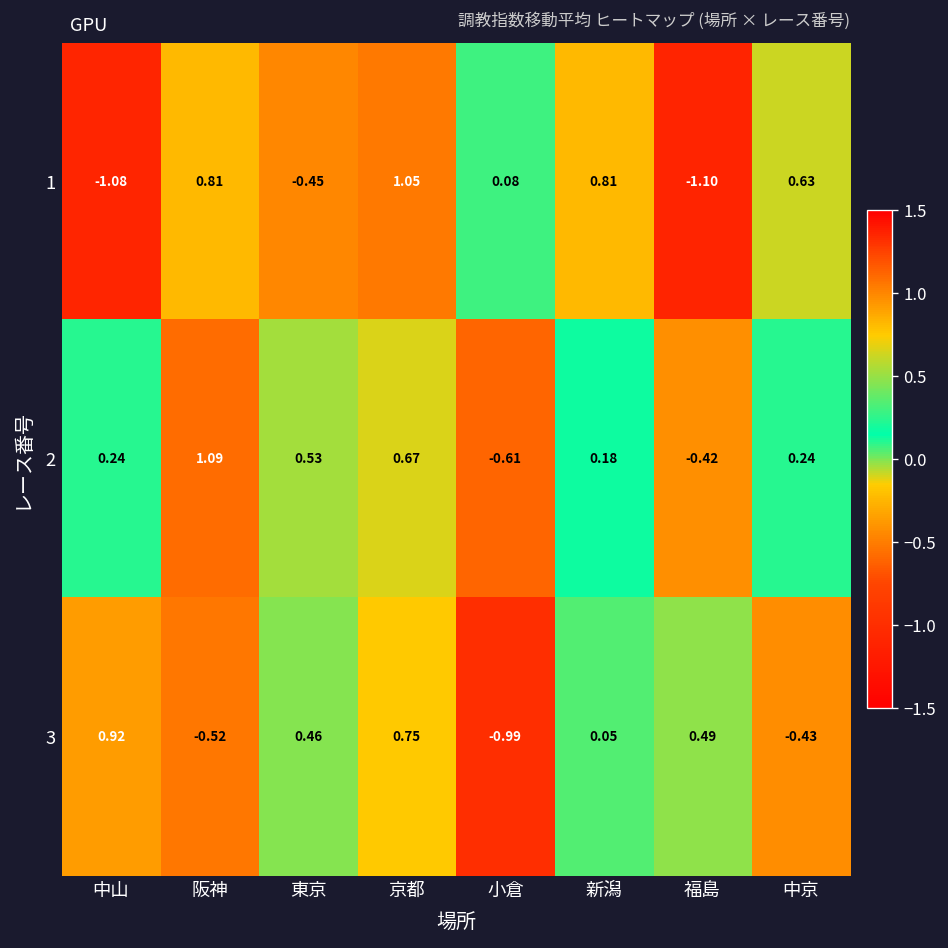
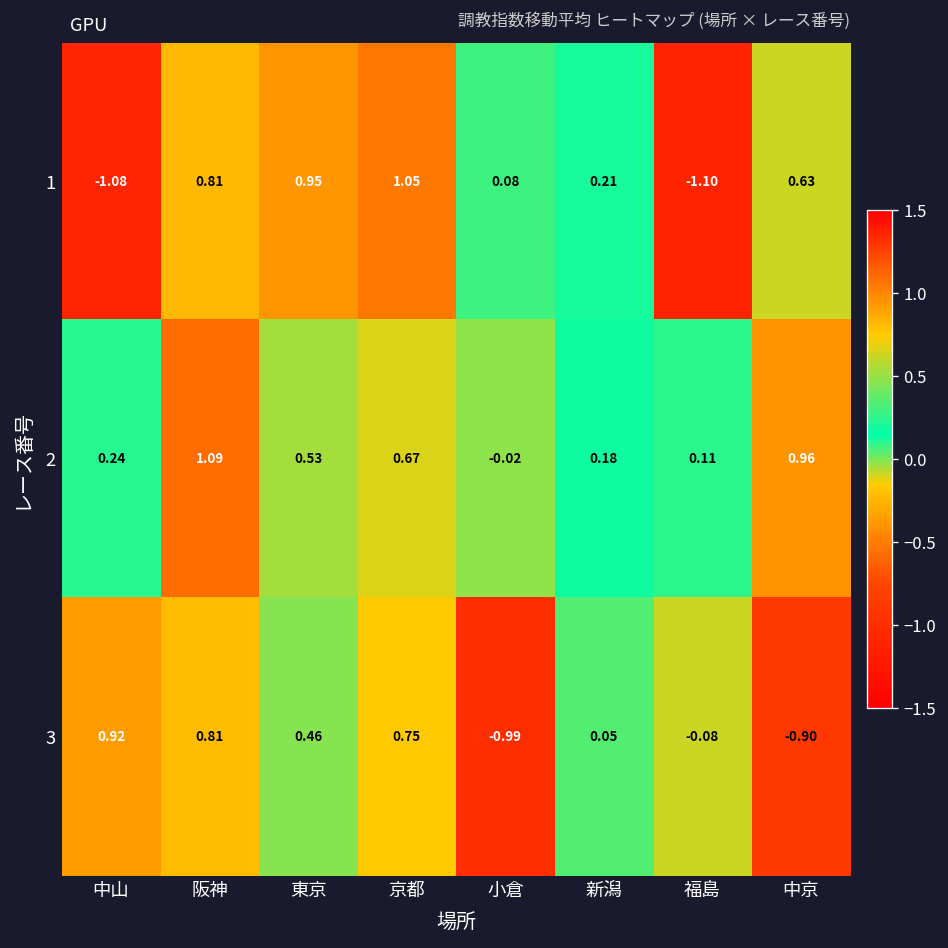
  {
    "1": {
      "中山": -1.08,
      "阪神": 0.81,
-     "東京": -0.45,
+     "東京": 0.95,
      "京都": 1.05,
      "小倉": 0.08,
-     "新潟": 0.81,
+     "新潟": 0.21,
      "福島": -1.10,
      "中京": 0.63
    },
    "2": {
      "中山": 0.24,
      "阪神": 1.09,
      "東京": 0.53,
      "京都": 0.67,
-     "小倉": -0.61,
+     "小倉": -0.02,
      "新潟": 0.18,
-     "福島": -0.42,
-     "中京": 0.24
+     "福島": 0.11,
+     "中京": 0.96
    },
    "3": {
      "中山": 0.92,
-     "阪神": -0.52,
+     "阪神": 0.81,
      "東京": 0.46,
      "京都": 0.75,
      "小倉": -0.99,
      "新潟": 0.05,
-     "福島": 0.49,
-     "中京": -0.43
+     "福島": -0.08,
+     "中京": -0.90
    }
  }
